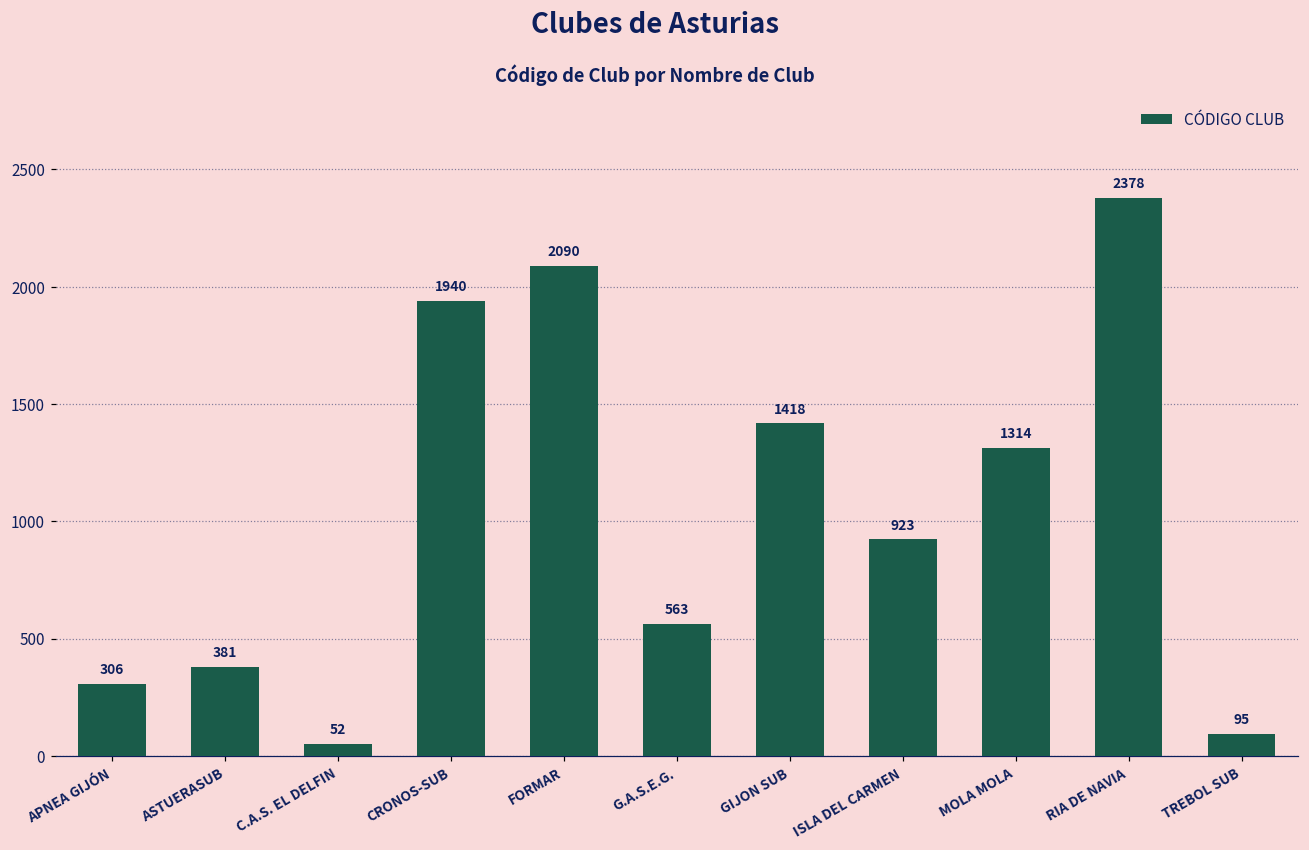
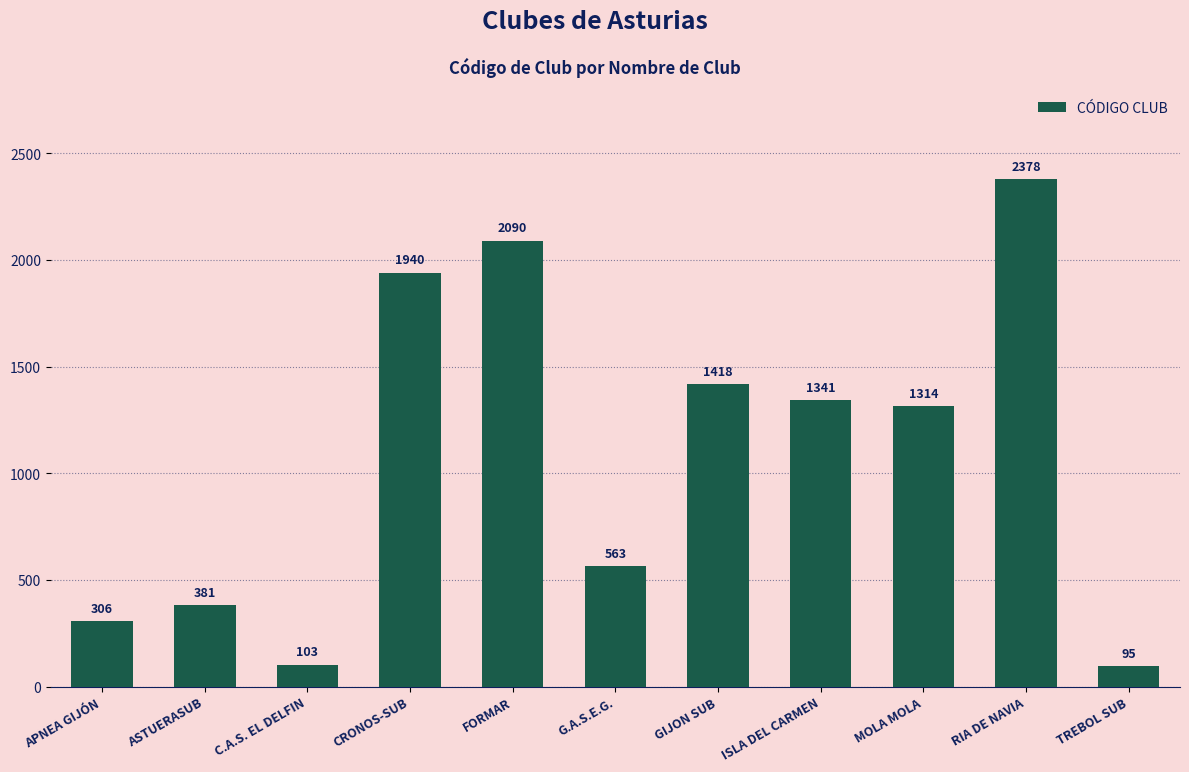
  {
    "APNEA GIJÓN": 306,
    "ASTUERASUB": 381,
-   "C.A.S. EL DELFIN": 52,
+   "C.A.S. EL DELFIN": 103,
    "CRONOS-SUB": 1940,
    "FORMAR": 2090,
    "G.A.S.E.G.": 563,
    "GIJON SUB": 1418,
-   "ISLA DEL CARMEN": 923,
+   "ISLA DEL CARMEN": 1341,
    "MOLA MOLA": 1314,
    "RIA DE NAVIA": 2378,
    "TREBOL SUB": 95
  }
